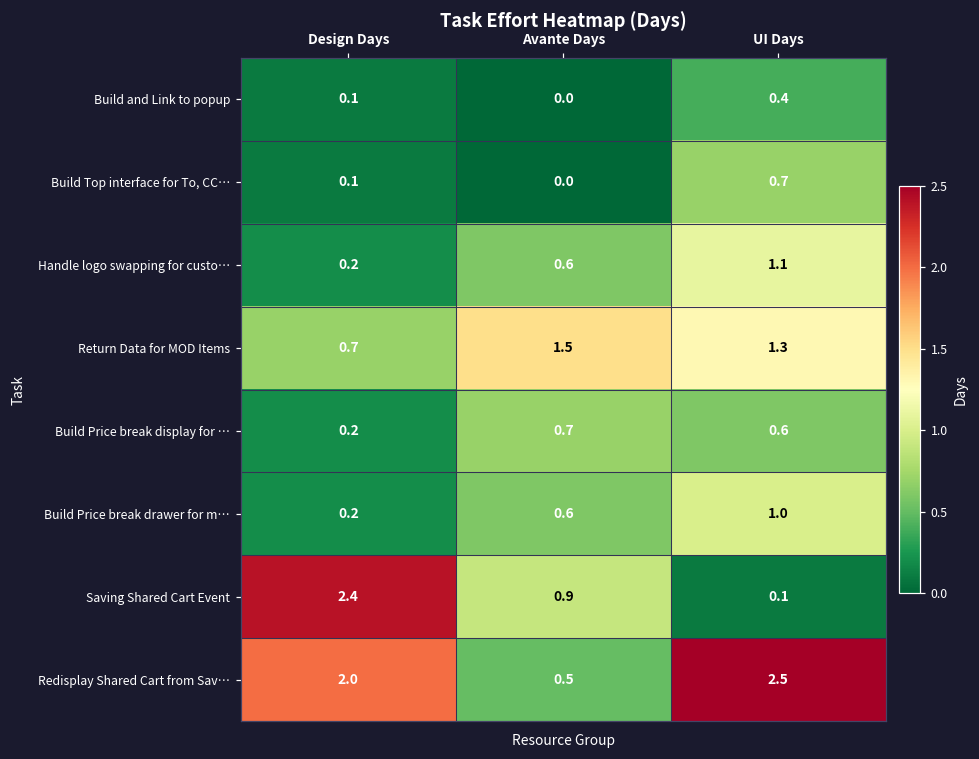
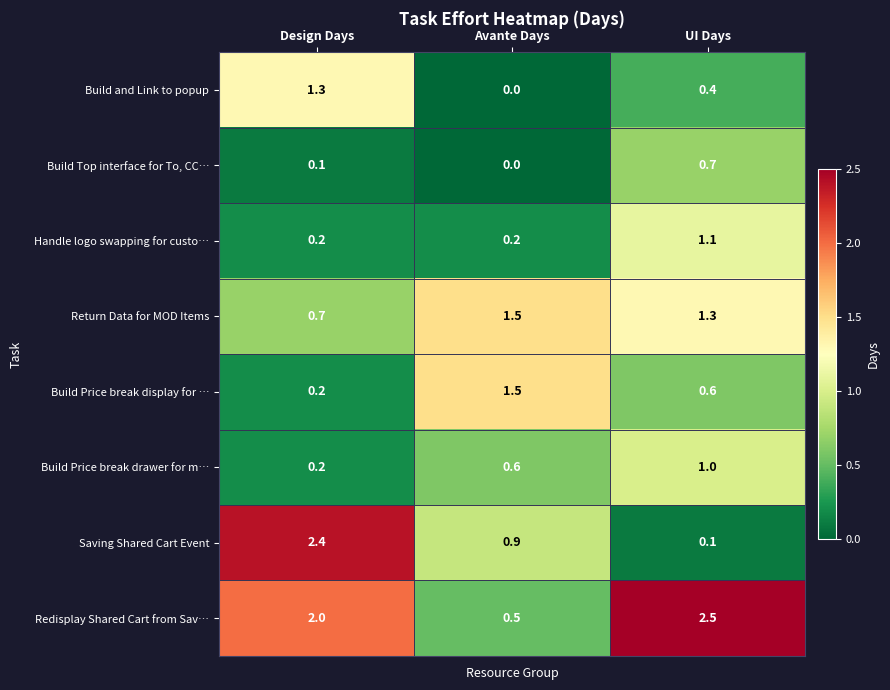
  {
    "Build and Link to popup": {
-     "Design Days": 0.1,
+     "Design Days": 1.3,
      "Avante Days": 0.0,
      "UI Days": 0.4
    },
    "Build Top interface for To, CC…": {
      "Design Days": 0.1,
      "Avante Days": 0.0,
      "UI Days": 0.7
    },
    "Handle logo swapping for custo…": {
      "Design Days": 0.2,
-     "Avante Days": 0.6,
+     "Avante Days": 0.2,
      "UI Days": 1.1
    },
    "Return Data for MOD Items": {
      "Design Days": 0.7,
      "Avante Days": 1.5,
      "UI Days": 1.3
    },
    "Build Price break display for …": {
      "Design Days": 0.2,
-     "Avante Days": 0.7,
+     "Avante Days": 1.5,
      "UI Days": 0.6
    },
    "Build Price break drawer for m…": {
      "Design Days": 0.2,
      "Avante Days": 0.6,
      "UI Days": 1.0
    },
    "Saving Shared Cart Event": {
      "Design Days": 2.4,
      "Avante Days": 0.9,
      "UI Days": 0.1
    },
    "Redisplay Shared Cart from Sav…": {
      "Design Days": 2.0,
      "Avante Days": 0.5,
      "UI Days": 2.5
    }
  }
